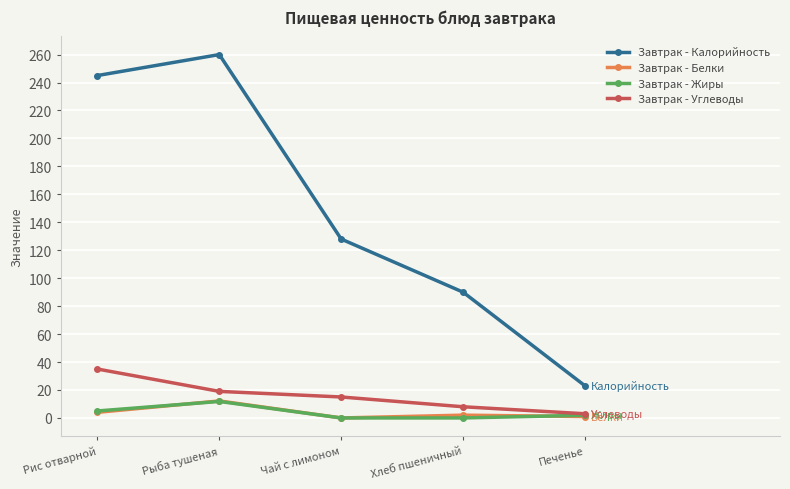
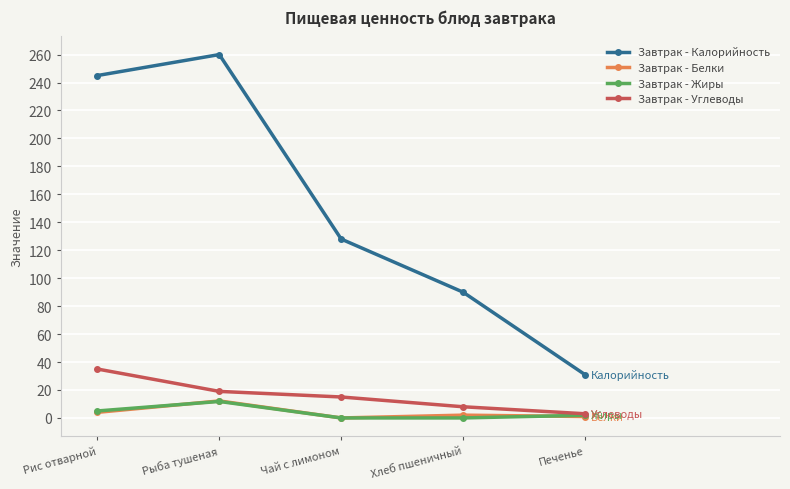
  {
    "Завтрак - Калорийность": {
      "Рис отварной": 245,
      "Рыба тушеная": 260,
      "Чай с лимоном": 128,
      "Хлеб пшеничный": 90,
-     "Печенье": 23
+     "Печенье": 31
    },
    "Завтрак - Жиры": {
      "Хлеб пшеничный": 0
    }
  }
